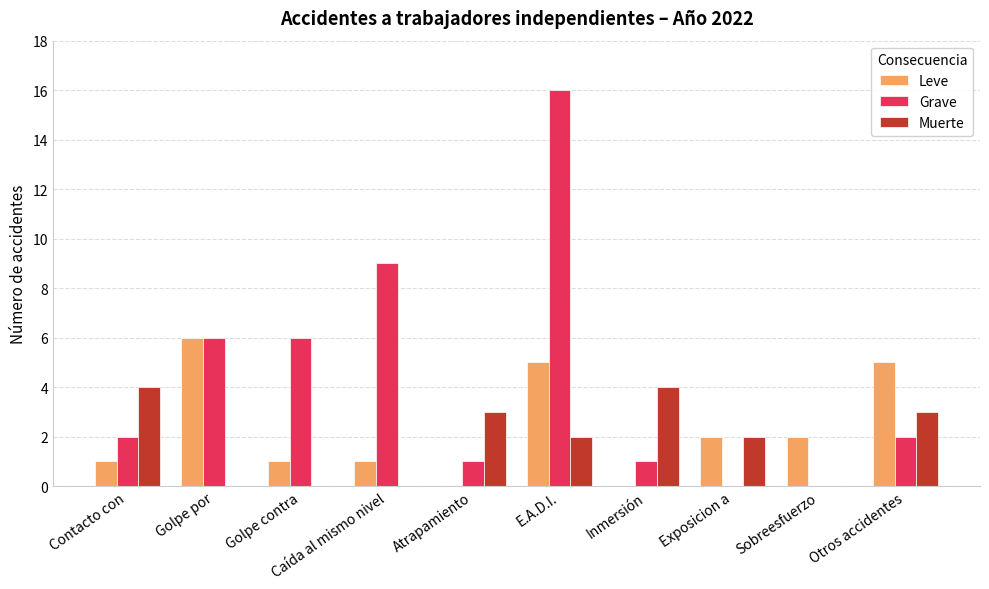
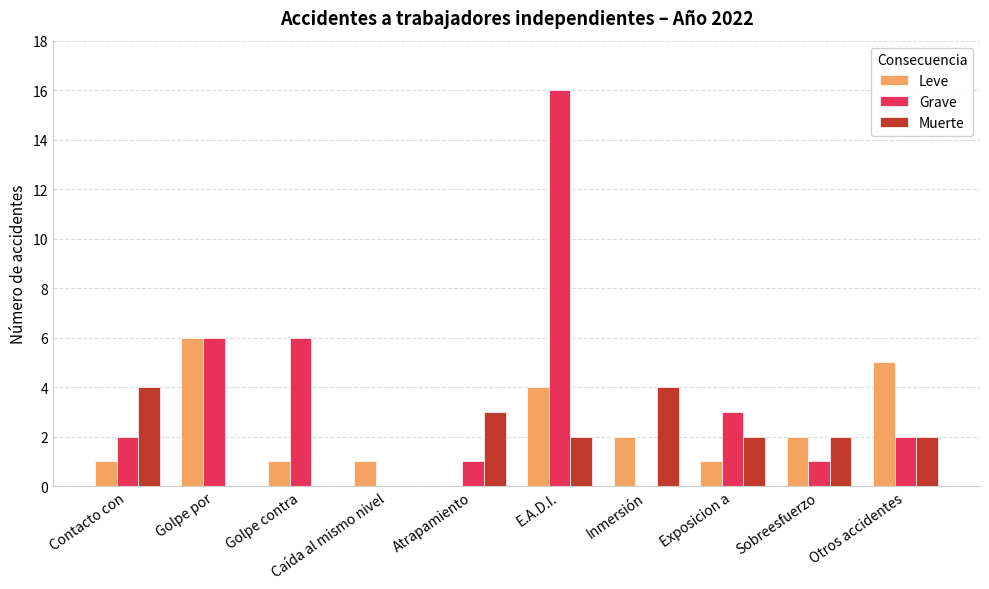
  {
    "Leve": {
      "Contacto con": 1,
      "Golpe por": 6,
      "Golpe contra": 1,
      "Caída al mismo nivel": 1,
      "Atrapamiento": 0,
-     "E.A.D.I.": 5,
-     "Inmersión": 0,
-     "Exposicion a": 2,
+     "E.A.D.I.": 4,
+     "Inmersión": 2,
+     "Exposicion a": 1,
      "Sobreesfuerzo": 2,
      "Otros accidentes": 5
    },
    "Grave": {
      "Contacto con": 2,
      "Golpe por": 6,
      "Golpe contra": 6,
-     "Caída al mismo nivel": 9,
+     "Caída al mismo nivel": 0,
      "Atrapamiento": 1,
      "E.A.D.I.": 16,
-     "Inmersión": 1,
-     "Exposicion a": 0,
-     "Sobreesfuerzo": 0,
+     "Inmersión": 0,
+     "Exposicion a": 3,
+     "Sobreesfuerzo": 1,
      "Otros accidentes": 2
    },
    "Muerte": {
      "Contacto con": 4,
      "Golpe por": 0,
      "Golpe contra": 0,
      "Caída al mismo nivel": 0,
      "Atrapamiento": 3,
      "E.A.D.I.": 2,
      "Inmersión": 4,
      "Exposicion a": 2,
-     "Sobreesfuerzo": 0,
-     "Otros accidentes": 3
+     "Sobreesfuerzo": 2,
+     "Otros accidentes": 2
    }
  }
